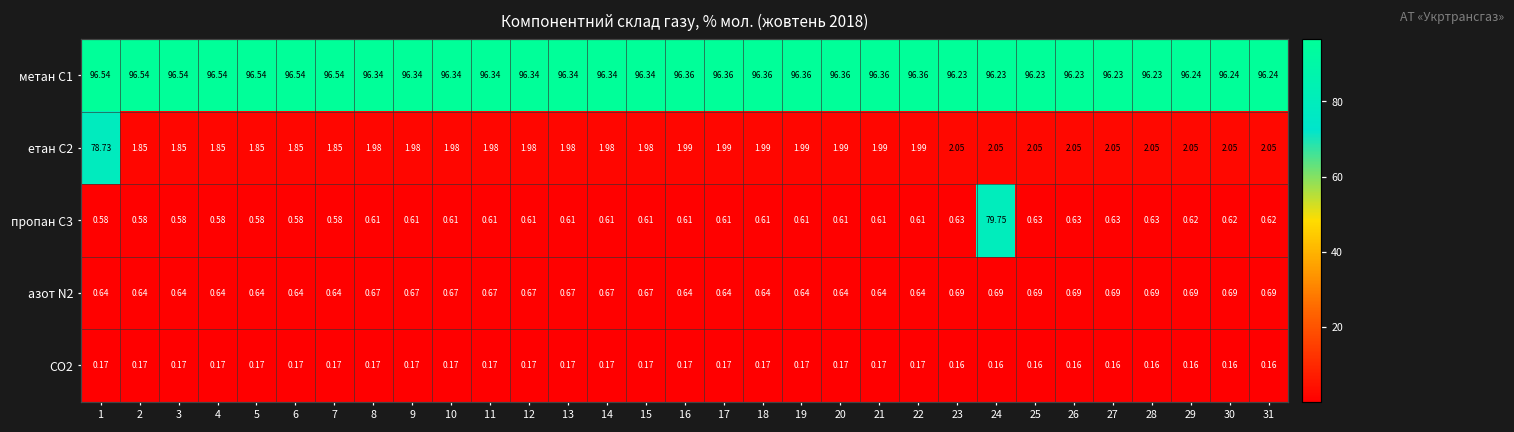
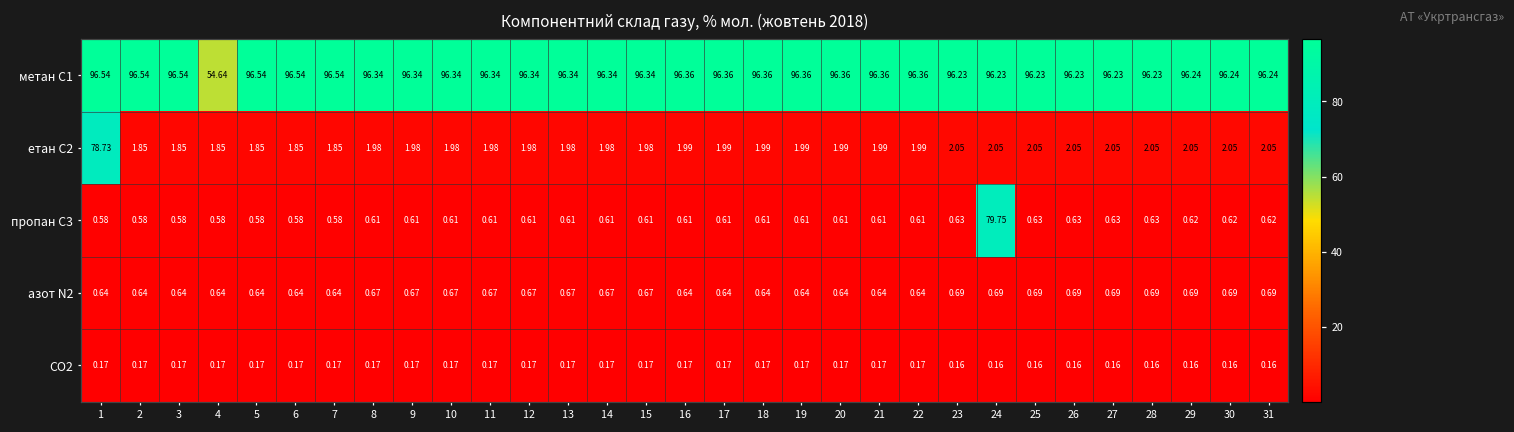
  {
    "метан С1": {
      "1": 96.54,
      "2": 96.54,
      "3": 96.54,
-     "4": 96.54,
+     "4": 54.64,
      "5": 96.54,
      "6": 96.54,
      "7": 96.54,
      "8": 96.34,
      "9": 96.34,
      "10": 96.34,
      "11": 96.34,
      "12": 96.34,
      "13": 96.34,
      "14": 96.34,
      "15": 96.34,
      "16": 96.36,
      "17": 96.36,
      "18": 96.36,
      "19": 96.36,
      "20": 96.36,
      "21": 96.36,
      "22": 96.36,
      "23": 96.23,
      "24": 96.23,
      "25": 96.23,
      "26": 96.23,
      "27": 96.23,
      "28": 96.23,
      "29": 96.24,
      "30": 96.24,
      "31": 96.24
    },
    "етан С2": {
      "1": 78.73,
      "2": 1.85,
      "3": 1.85,
      "4": 1.85,
      "5": 1.85,
      "6": 1.85,
      "7": 1.85,
      "8": 1.98,
      "9": 1.98,
      "10": 1.98,
      "11": 1.98,
      "12": 1.98,
      "13": 1.98,
      "14": 1.98,
      "15": 1.98,
      "16": 1.99,
      "17": 1.99,
      "18": 1.99,
      "19": 1.99,
      "20": 1.99,
      "21": 1.99,
      "22": 1.99,
      "23": 2.05,
      "24": 2.05,
      "25": 2.05,
      "26": 2.05,
      "27": 2.05,
      "28": 2.05,
      "29": 2.05,
      "30": 2.05,
      "31": 2.05
    },
    "пропан С3": {
      "1": 0.58,
      "2": 0.58,
      "3": 0.58,
      "4": 0.58,
      "5": 0.58,
      "6": 0.58,
      "7": 0.58,
      "8": 0.61,
      "9": 0.61,
      "10": 0.61,
      "11": 0.61,
      "12": 0.61,
      "13": 0.61,
      "14": 0.61,
      "15": 0.61,
      "16": 0.61,
      "17": 0.61,
      "18": 0.61,
      "19": 0.61,
      "20": 0.61,
      "21": 0.61,
      "22": 0.61,
      "23": 0.63,
      "24": 79.75,
      "25": 0.63,
      "26": 0.63,
      "27": 0.63,
      "28": 0.63,
      "29": 0.62,
      "30": 0.62,
      "31": 0.62
    },
    "азот N2": {
      "1": 0.64,
      "2": 0.64,
      "3": 0.64,
      "4": 0.64,
      "5": 0.64,
      "6": 0.64,
      "7": 0.64,
      "8": 0.67,
      "9": 0.67,
      "10": 0.67,
      "11": 0.67,
      "12": 0.67,
      "13": 0.67,
      "14": 0.67,
      "15": 0.67,
      "16": 0.64,
      "17": 0.64,
      "18": 0.64,
      "19": 0.64,
      "20": 0.64,
      "21": 0.64,
      "22": 0.64,
      "23": 0.69,
      "24": 0.69,
      "25": 0.69,
      "26": 0.69,
      "27": 0.69,
      "28": 0.69,
      "29": 0.69,
      "30": 0.69,
      "31": 0.69
    },
    "CO2": {
      "1": 0.17,
      "2": 0.17,
      "3": 0.17,
      "4": 0.17,
      "5": 0.17,
      "6": 0.17,
      "7": 0.17,
      "8": 0.17,
      "9": 0.17,
      "10": 0.17,
      "11": 0.17,
      "12": 0.17,
      "13": 0.17,
      "14": 0.17,
      "15": 0.17,
      "16": 0.17,
      "17": 0.17,
      "18": 0.17,
      "19": 0.17,
      "20": 0.17,
      "21": 0.17,
      "22": 0.17,
      "23": 0.16,
      "24": 0.16,
      "25": 0.16,
      "26": 0.16,
      "27": 0.16,
      "28": 0.16,
      "29": 0.16,
      "30": 0.16,
      "31": 0.16
    }
  }
